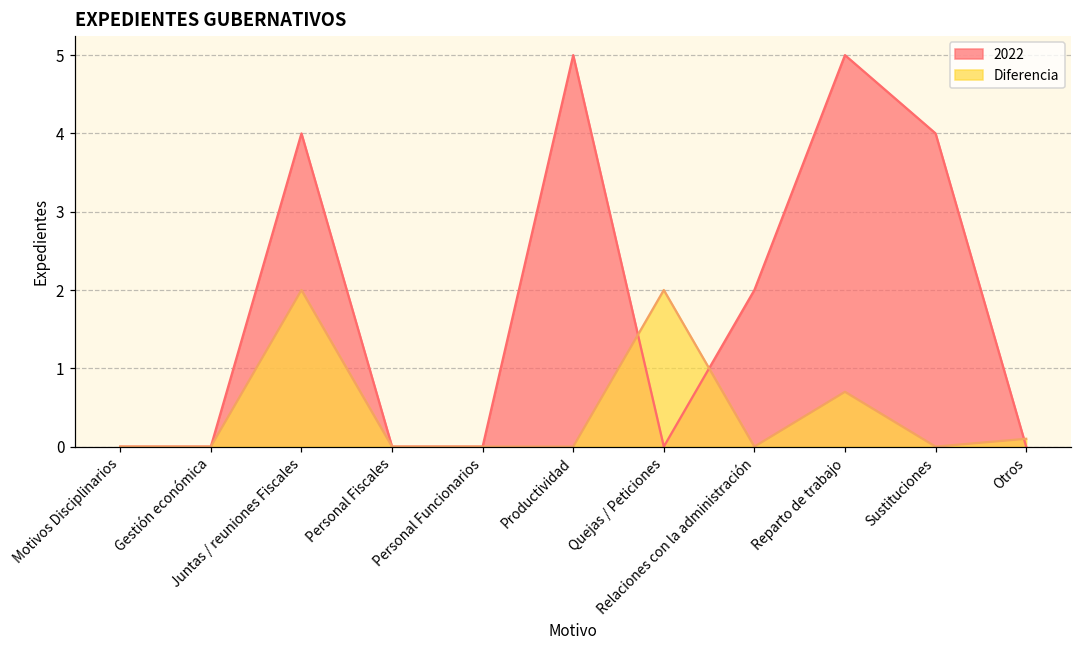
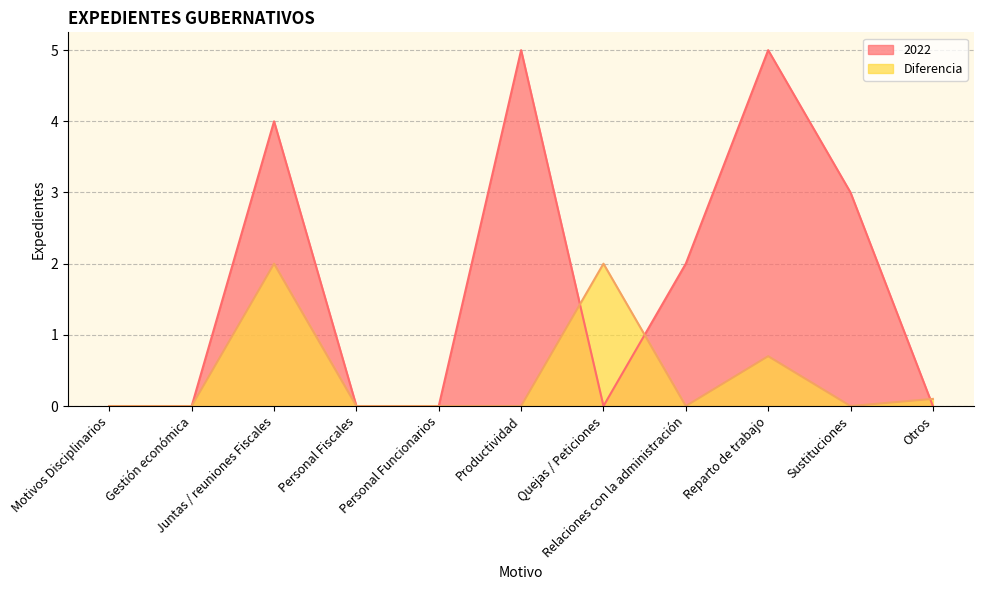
  {
    "2022": {
      "Juntas / reuniones Fiscales": 4,
      "Productividad": 5,
      "Quejas / Peticiones": 0,
      "Relaciones con la administración": 2,
      "Reparto de trabajo": 5,
-     "Sustituciones": 4,
+     "Sustituciones": 3,
      "Otros": 0
    },
    "Diferencia": {
      "Juntas / reuniones Fiscales": 2,
      "Productividad": 0,
      "Quejas / Peticiones": 2,
      "Relaciones con la administración": 0,
      "Reparto de trabajo": 0.7,
      "Sustituciones": 0,
      "Otros": 0.1
    }
  }
